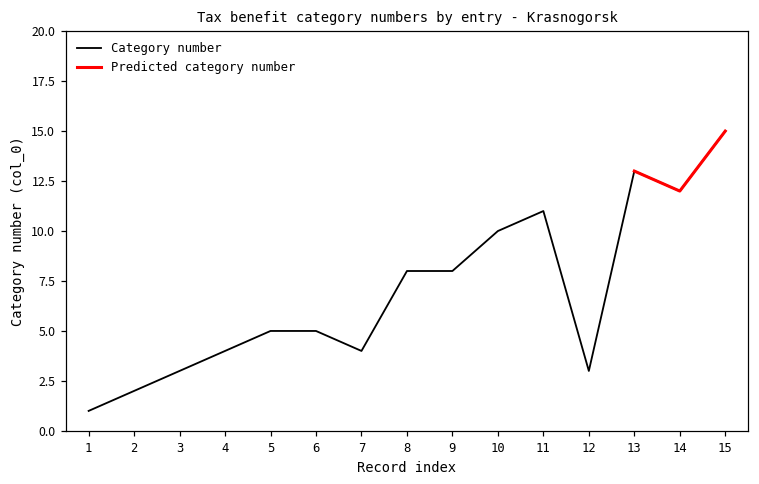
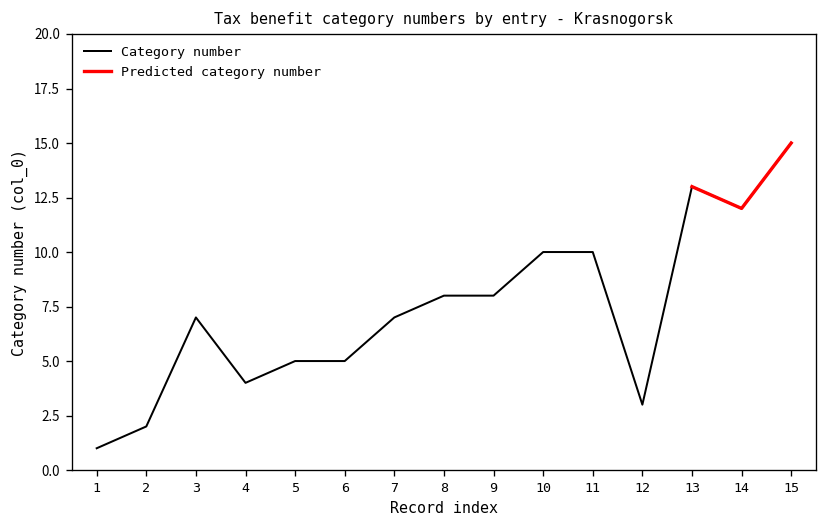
  {
    "Category number": {
      "1": 1,
      "2": 2,
-     "3": 3,
+     "3": 7,
      "4": 4,
      "5": 5,
      "6": 5,
-     "7": 4,
+     "7": 7,
      "8": 8,
      "9": 8,
      "10": 10,
-     "11": 11,
+     "11": 10,
      "12": 3
    }
  }
